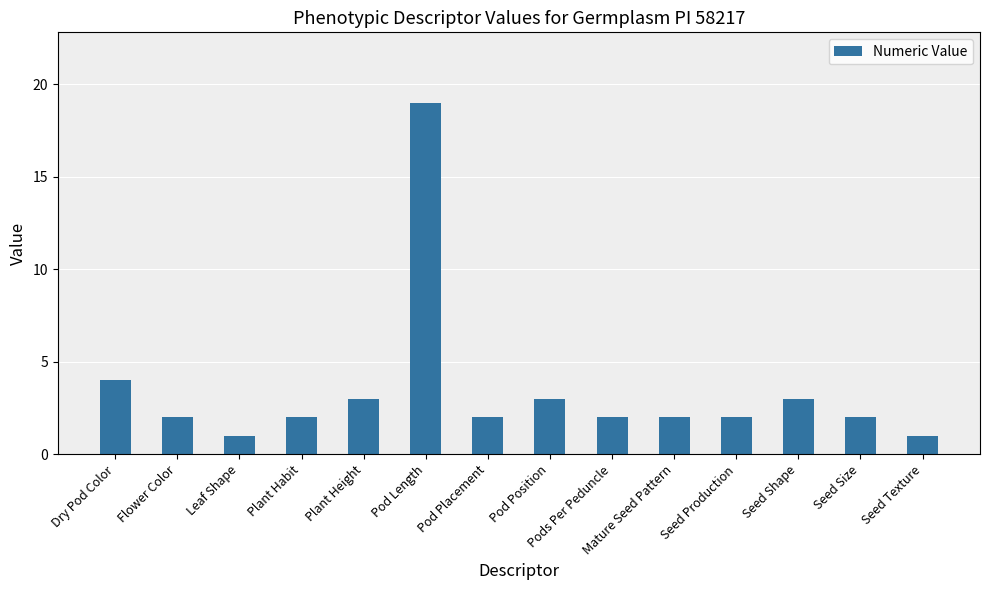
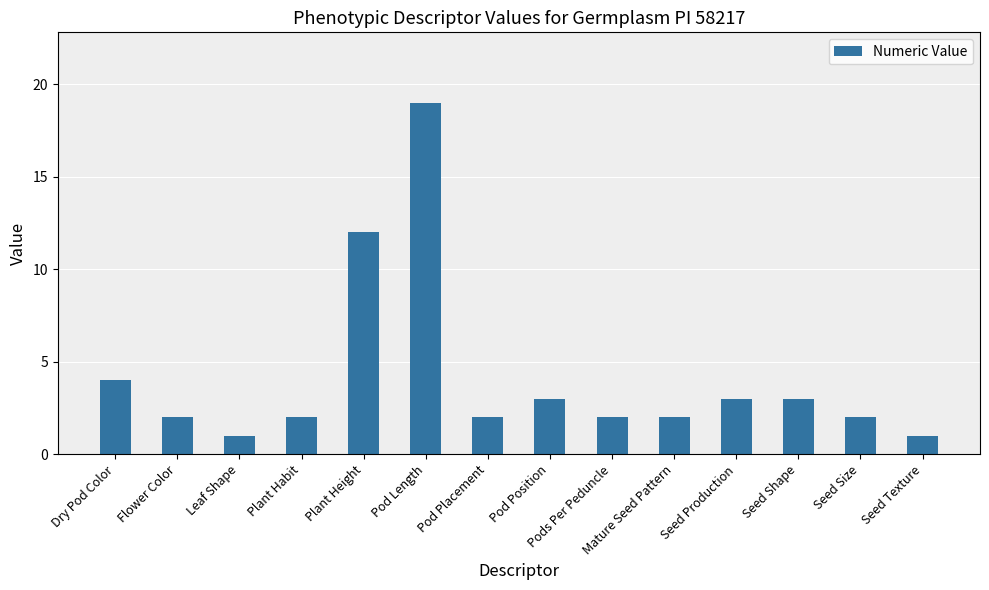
  {
    "Dry Pod Color": 4,
    "Flower Color": 2,
    "Leaf Shape": 1,
    "Plant Habit": 2,
-   "Plant Height": 3,
+   "Plant Height": 12,
    "Pod Length": 19,
    "Pod Placement": 2,
    "Pod Position": 3,
    "Pods Per Peduncle": 2,
    "Mature Seed Pattern": 2,
-   "Seed Production": 2,
+   "Seed Production": 3,
    "Seed Shape": 3,
    "Seed Size": 2,
    "Seed Texture": 1
  }
